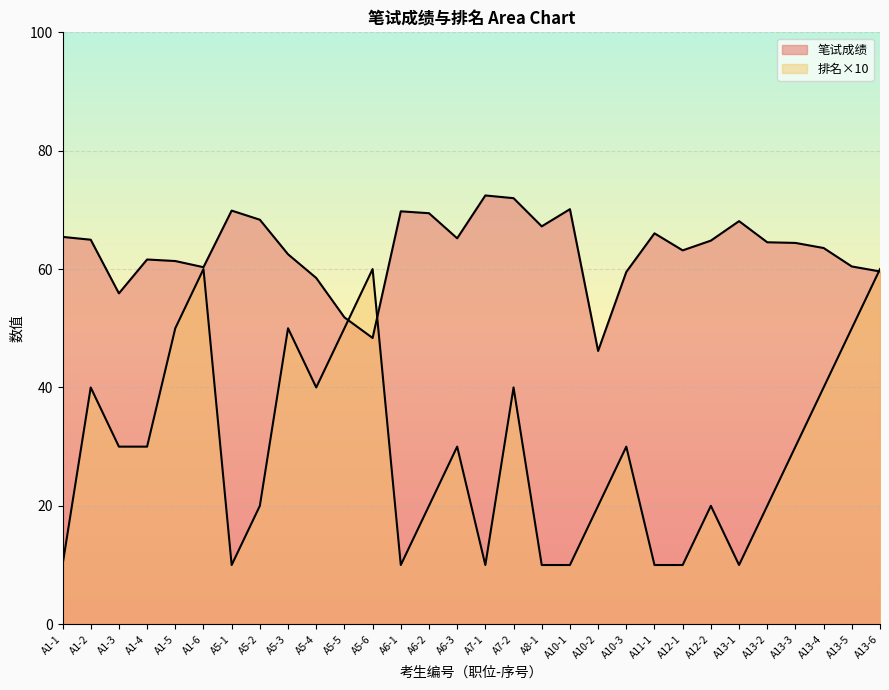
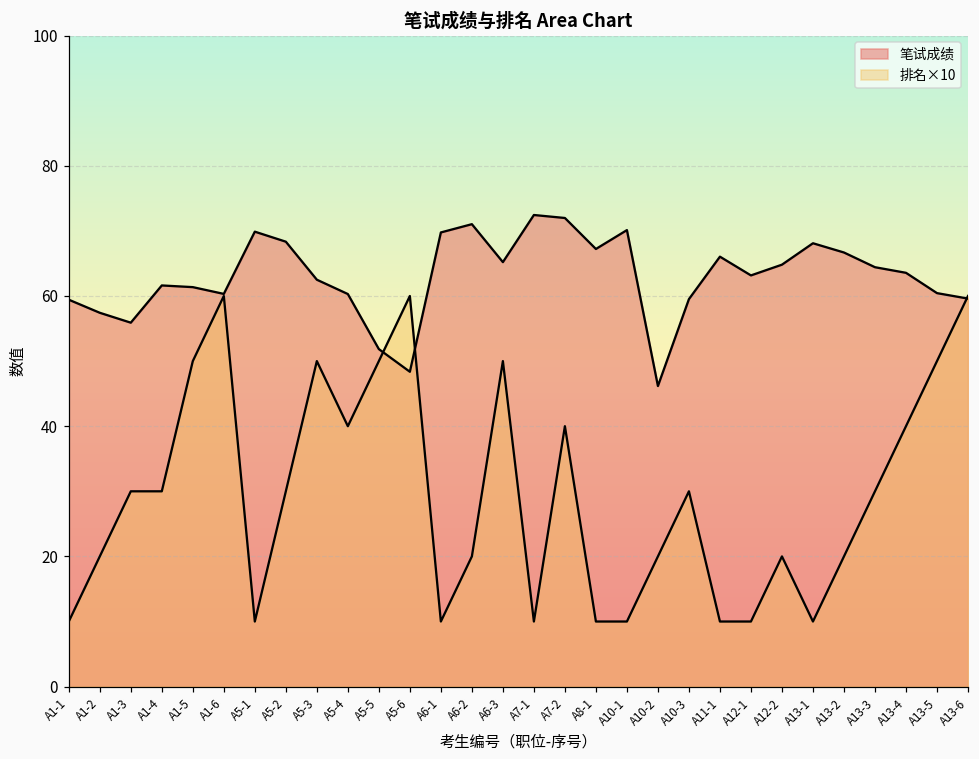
  {
    "笔试成绩": {
-     "A1-1": 65,
-     "A1-2": 65,
+     "A1-1": 59,
+     "A1-2": 57,
      "A1-3": 56,
      "A1-4": 62,
      "A1-5": 61,
      "A5-1": 70,
      "A5-2": 68,
      "A5-3": 63,
-     "A5-4": 59,
+     "A5-4": 60,
      "A5-5": 52,
      "A5-6": 48,
      "A6-1": 70,
-     "A6-2": 69,
+     "A6-2": 71,
      "A6-3": 65,
      "A7-1": 72,
      "A7-2": 72,
      "A8-1": 67,
      "A10-1": 70,
      "A10-2": 46,
      "A10-3": 60,
      "A11-1": 66,
      "A12-1": 63,
      "A12-2": 65,
      "A13-1": 68,
-     "A13-2": 65,
+     "A13-2": 67,
      "A13-3": 64,
      "A13-4": 64,
      "A13-5": 60
    },
    "排名×10": {
      "A1-1": 10,
-     "A1-2": 40,
+     "A1-2": 20,
      "A1-3": 30,
      "A1-4": 30,
      "A1-5": 50,
      "A5-1": 10,
-     "A5-2": 20,
+     "A5-2": 30,
      "A5-3": 50,
      "A5-4": 40,
      "A5-5": 50,
      "A5-6": 60,
      "A6-1": 10,
      "A6-2": 20,
-     "A6-3": 30,
+     "A6-3": 50,
      "A7-1": 10,
      "A7-2": 40,
      "A8-1": 10,
      "A10-1": 10,
      "A10-2": 20,
      "A10-3": 30,
      "A11-1": 10,
      "A12-1": 10,
      "A12-2": 20,
      "A13-1": 10,
      "A13-2": 20,
      "A13-3": 30,
      "A13-4": 40,
      "A13-5": 50
    }
  }
